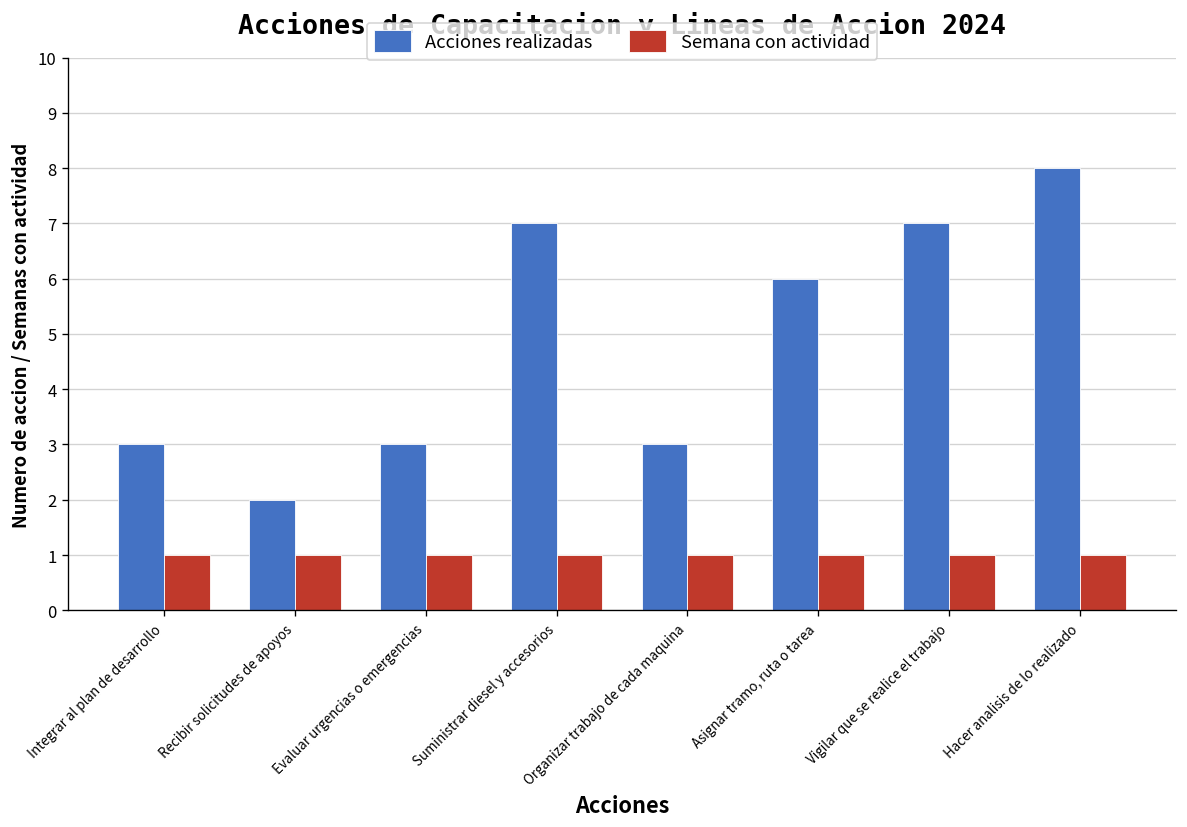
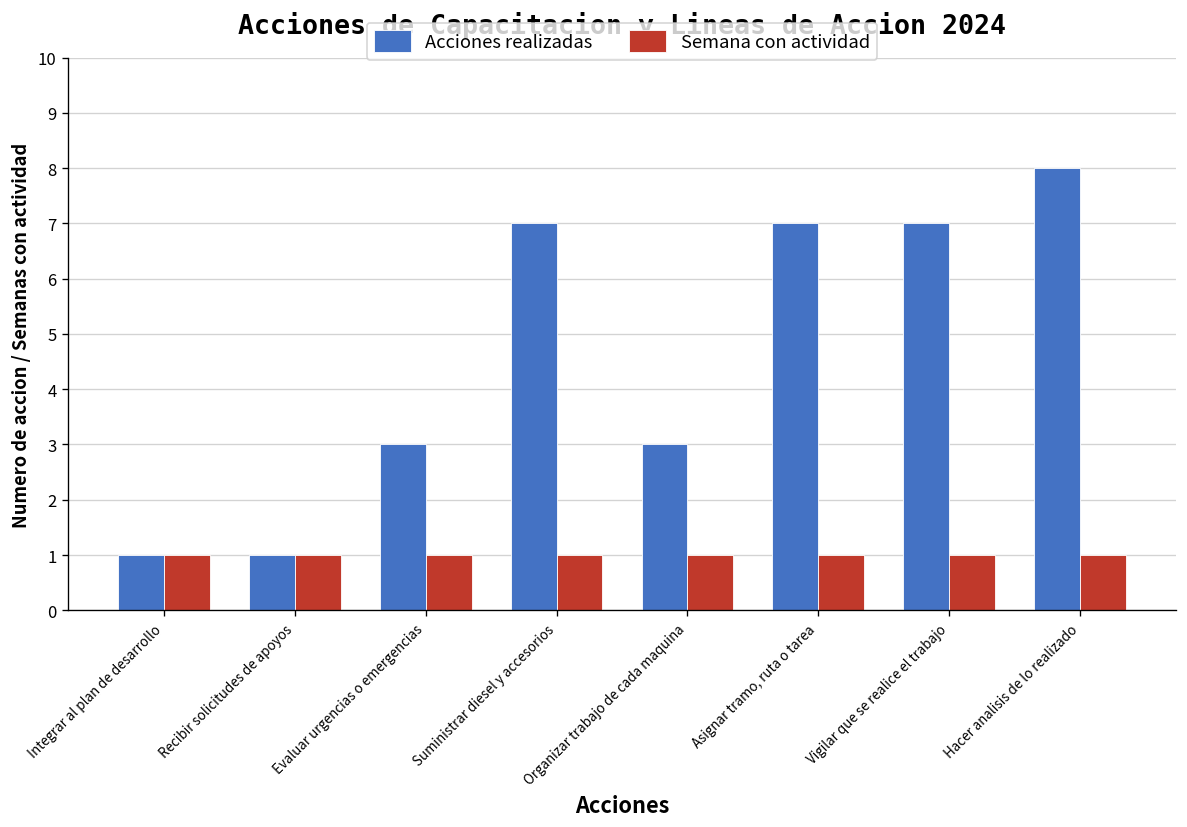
  {
    "Acciones realizadas": {
-     "Integrar al plan de desarrollo": 3,
-     "Recibir solicitudes de apoyos": 2,
+     "Integrar al plan de desarrollo": 1,
+     "Recibir solicitudes de apoyos": 1,
      "Evaluar urgencias o emergencias": 3,
      "Suministrar diesel y accesorios": 7,
      "Organizar trabajo de cada maquina": 3,
-     "Asignar tramo, ruta o tarea": 6,
+     "Asignar tramo, ruta o tarea": 7,
      "Vigilar que se realice el trabajo": 7,
      "Hacer analisis de lo realizado": 8
    },
    "Semana con actividad": {
      "Integrar al plan de desarrollo": 1,
      "Recibir solicitudes de apoyos": 1,
      "Evaluar urgencias o emergencias": 1,
      "Suministrar diesel y accesorios": 1,
      "Organizar trabajo de cada maquina": 1,
      "Asignar tramo, ruta o tarea": 1,
      "Vigilar que se realice el trabajo": 1,
      "Hacer analisis de lo realizado": 1
    }
  }
